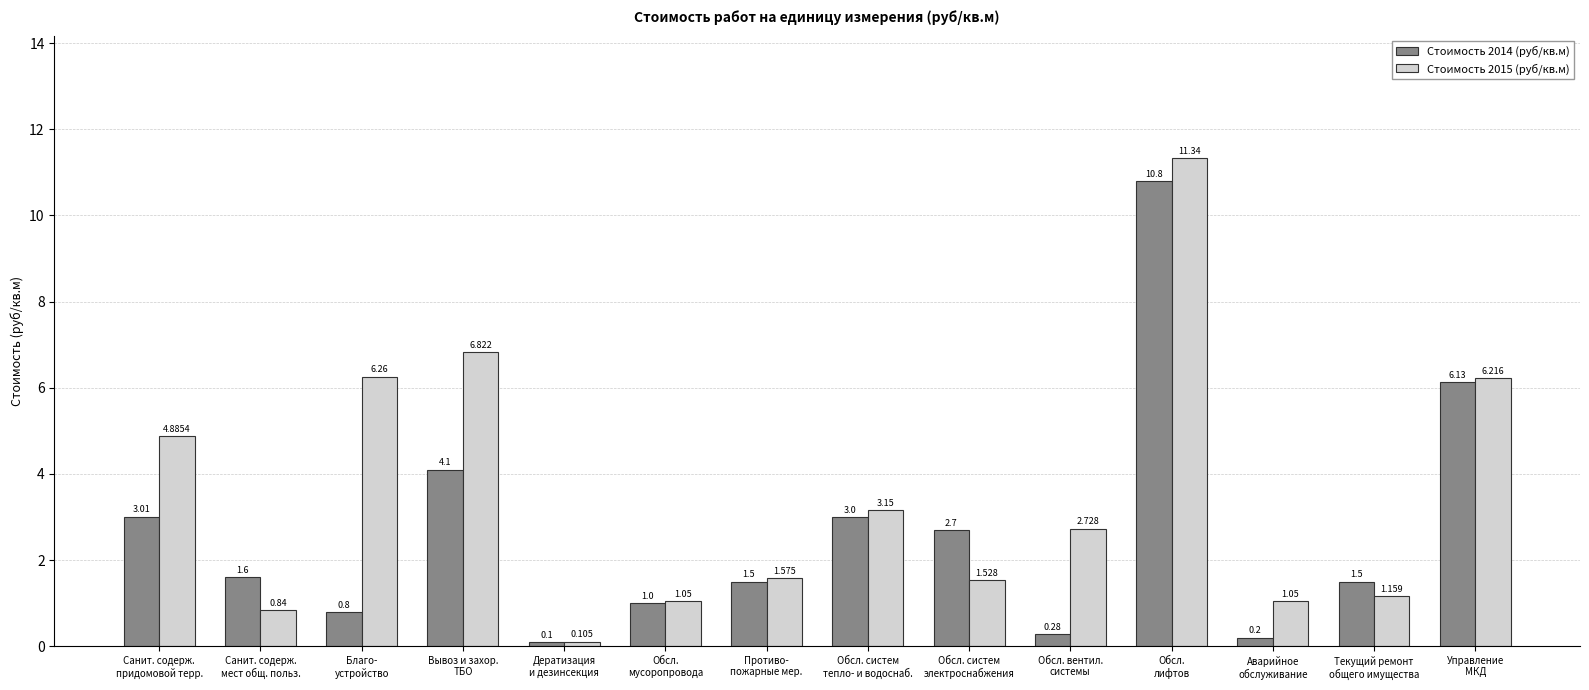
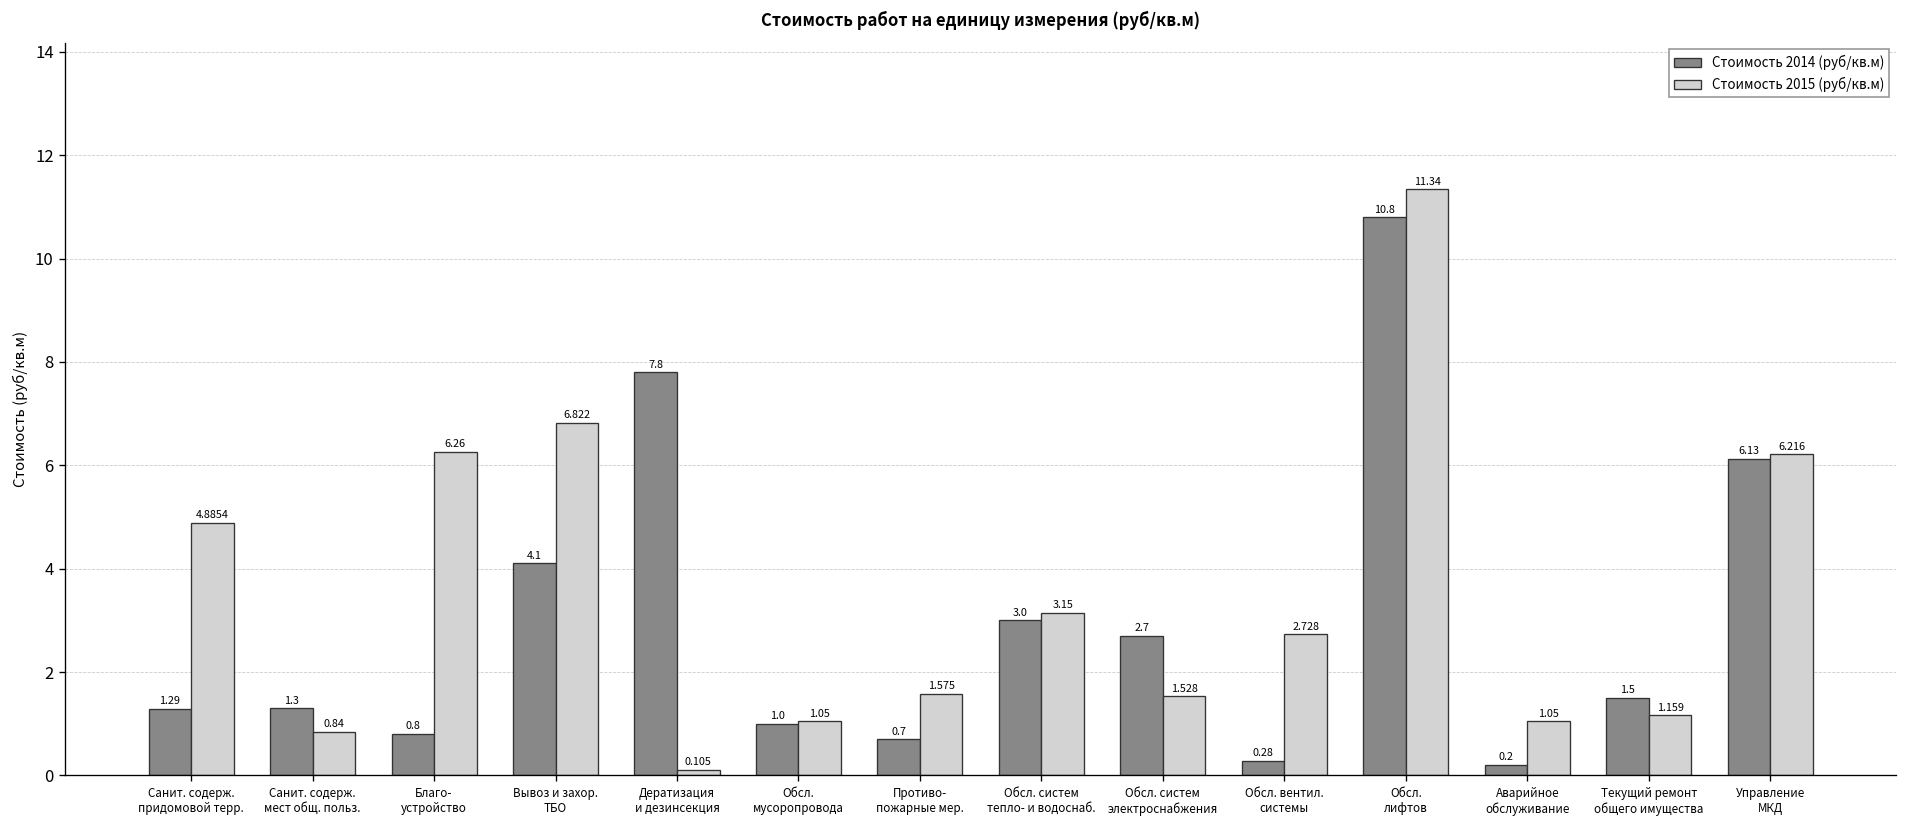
  {
    "Стоимость 2014 (руб/кв.м)": {
-     "Санит. содерж. придомовой терр.": 3.01,
-     "Санит. содерж. мест общ. польз.": 1.6,
+     "Санит. содерж. придомовой терр.": 1.29,
+     "Санит. содерж. мест общ. польз.": 1.3,
      "Благо- устройство": 0.8,
      "Вывоз и захор. ТБО": 4.1,
-     "Дератизация и дезинсекция": 0.1,
+     "Дератизация и дезинсекция": 7.8,
      "Обсл. мусоропровода": 1.0,
-     "Противо- пожарные мер.": 1.5,
+     "Противо- пожарные мер.": 0.7,
      "Обсл. систем тепло- и водоснаб.": 3.0,
      "Обсл. систем электроснабжения": 2.7,
      "Обсл. вентил. системы": 0.28,
      "Обсл. лифтов": 10.8,
      "Аварийное обслуживание": 0.2,
      "Текущий ремонт общего имущества": 1.5,
      "Управление МКД": 6.13
    },
    "Стоимость 2015 (руб/кв.м)": {
      "Санит. содерж. придомовой терр.": 4.8854,
      "Санит. содерж. мест общ. польз.": 0.84,
      "Благо- устройство": 6.26,
      "Вывоз и захор. ТБО": 6.822,
      "Дератизация и дезинсекция": 0.105,
      "Обсл. мусоропровода": 1.05,
      "Противо- пожарные мер.": 1.575,
      "Обсл. систем тепло- и водоснаб.": 3.15,
      "Обсл. систем электроснабжения": 1.528,
      "Обсл. вентил. системы": 2.728,
      "Обсл. лифтов": 11.34,
      "Аварийное обслуживание": 1.05,
      "Текущий ремонт общего имущества": 1.159,
      "Управление МКД": 6.216
    }
  }
